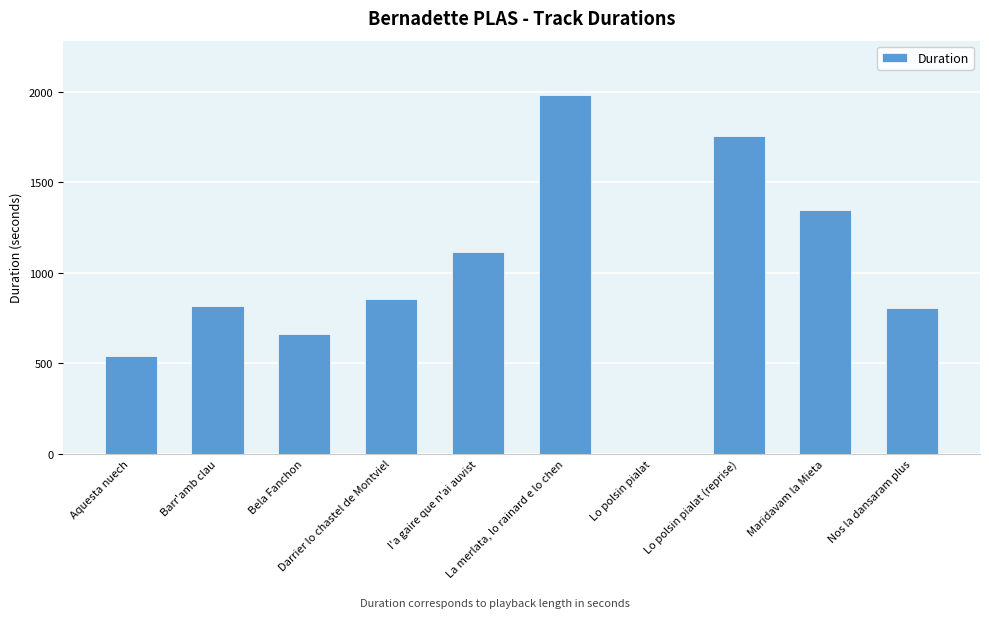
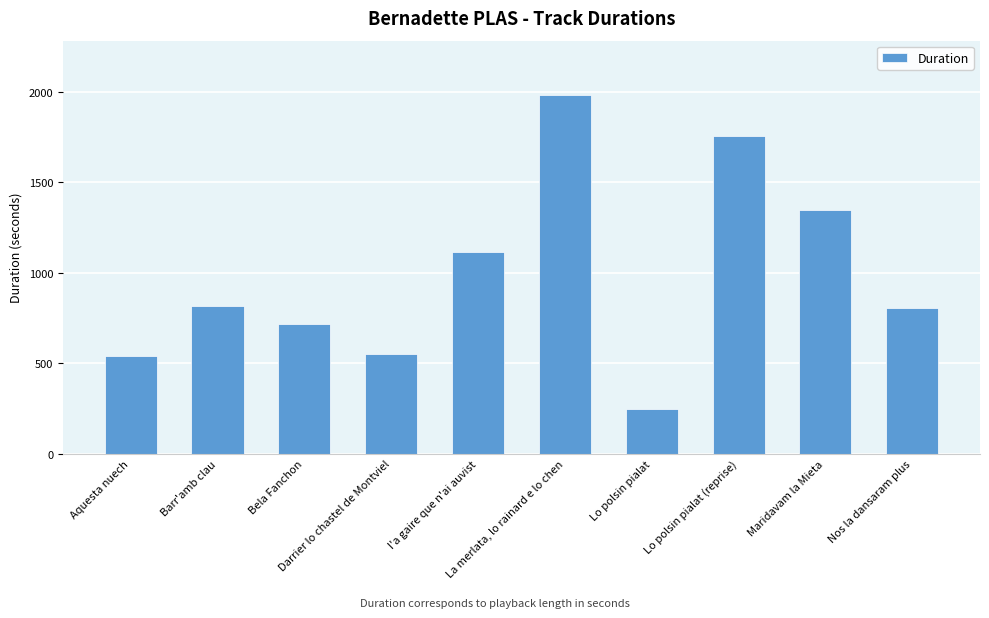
  {
    "Aquesta nuech": 540,
    "Barr'amb clau": 820,
-   "Bela Fanchon": 660,
-   "Darrier lo chastel de Montviel": 860,
+   "Bela Fanchon": 720,
+   "Darrier lo chastel de Montviel": 550,
    "I'a gaire que n'ai auvist": 1110,
    "La merlata, lo rainard e lo chen": 1980,
-   "Lo polsin pialat": 0,
+   "Lo polsin pialat": 250,
    "Lo polsin pialat (reprise)": 1760,
    "Maridavam la Mieta": 1350,
    "Nos la dansaram plus": 810
  }
